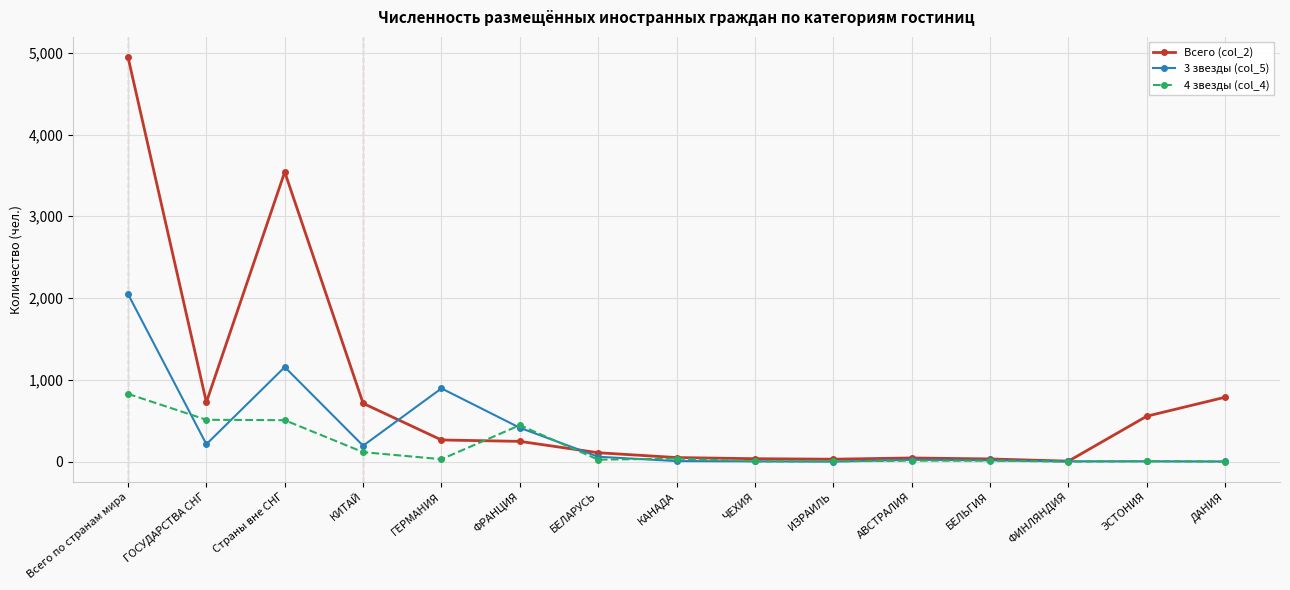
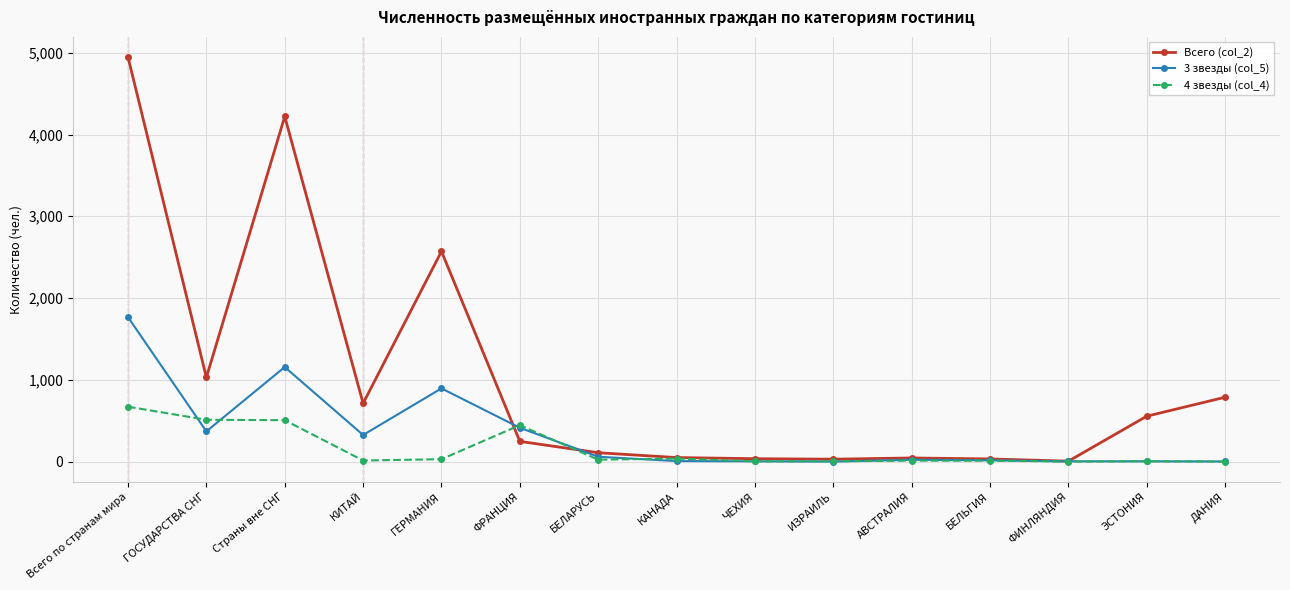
  {
    "Всего (col_2)": {
      "Всего по странам мира": "4,900",
-     "ГОСУДАРСТВА СНГ": "700",
-     "Страны вне СНГ": "3,500",
+     "ГОСУДАРСТВА СНГ": "1,000",
+     "Страны вне СНГ": "4,200",
      "КИТАЙ": "700",
-     "ГЕРМАНИЯ": "300",
+     "ГЕРМАНИЯ": "2,600",
      "ФРАНЦИЯ": "200",
      "БЕЛАРУСЬ": "100",
      "ЧЕХИЯ": "0",
      "ЭСТОНИЯ": "600",
      "ДАНИЯ": "800"
    },
    "3 звезды (col_5)": {
-     "Всего по странам мира": "2,000",
-     "ГОСУДАРСТВА СНГ": "200",
+     "Всего по странам мира": "1,800",
+     "ГОСУДАРСТВА СНГ": "400",
      "Страны вне СНГ": "1,200",
-     "КИТАЙ": "200",
+     "КИТАЙ": "300",
      "ГЕРМАНИЯ": "900",
      "ФРАНЦИЯ": "400",
      "БЕЛАРУСЬ": "100",
      "КАНАДА": "0"
    },
    "4 звезды (col_4)": {
-     "Всего по странам мира": "800",
+     "Всего по странам мира": "700",
      "ГОСУДАРСТВА СНГ": "500",
      "Страны вне СНГ": "500",
-     "КИТАЙ": "100",
+     "КИТАЙ": "0",
      "ГЕРМАНИЯ": "0",
      "ФРАНЦИЯ": "400",
      "БЕЛАРУСЬ": "0"
    }
  }
